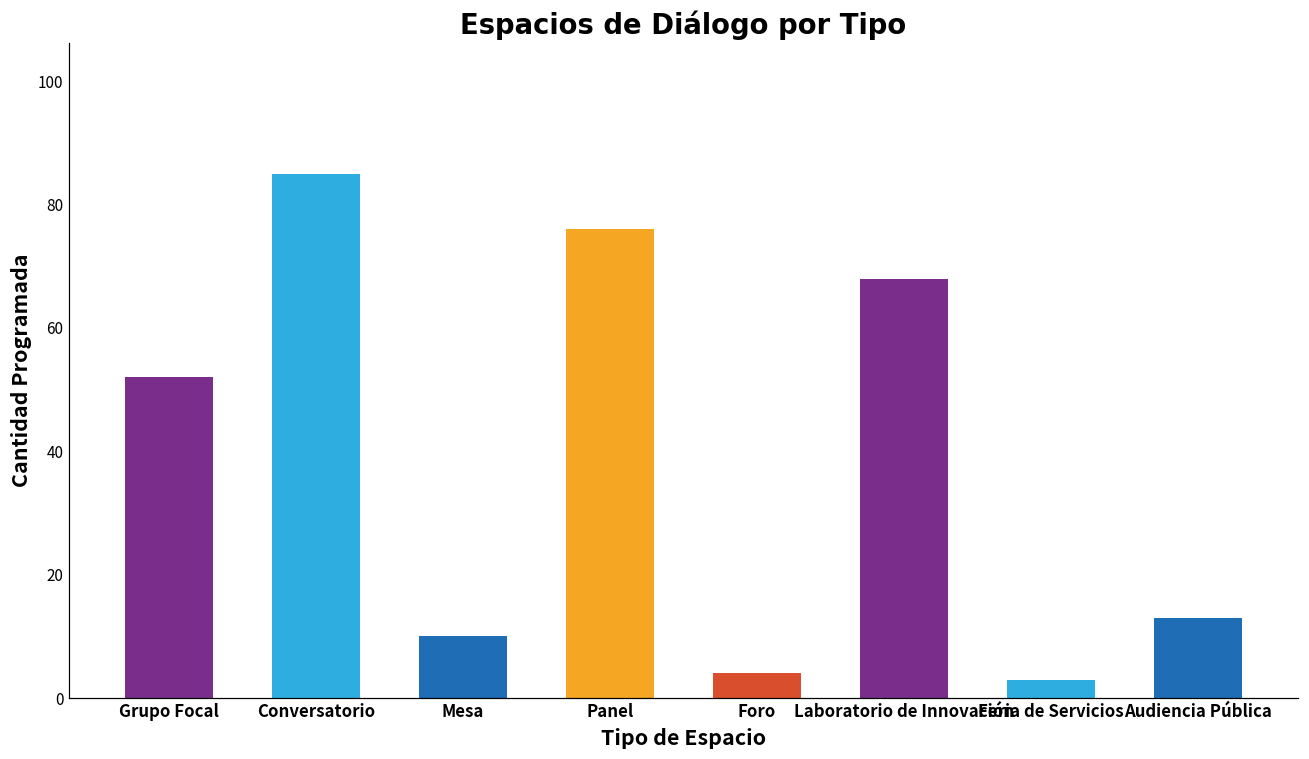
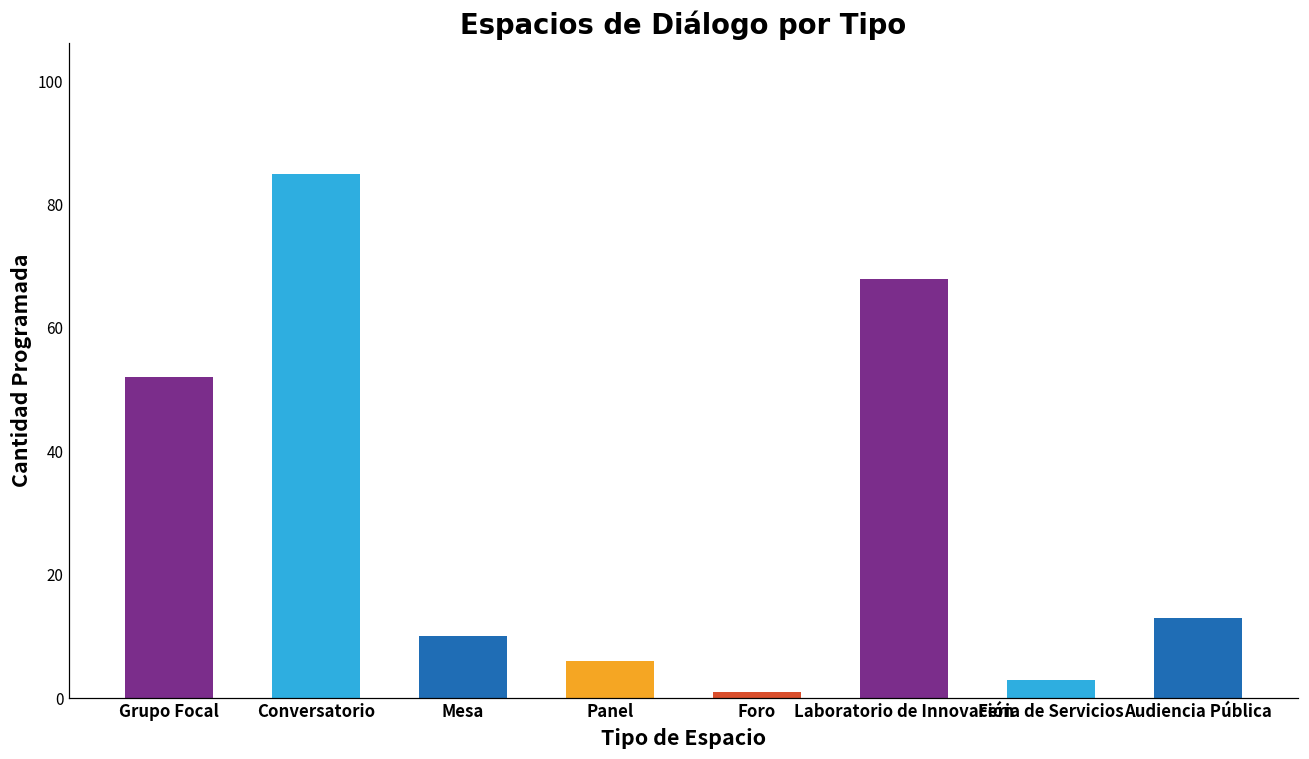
  {
    "Grupo Focal": 52,
    "Conversatorio": 85,
    "Mesa": 10,
-   "Panel": 76,
-   "Foro": 4,
+   "Panel": 6,
+   "Foro": 1,
    "Audiencia Pública": 13
  }
